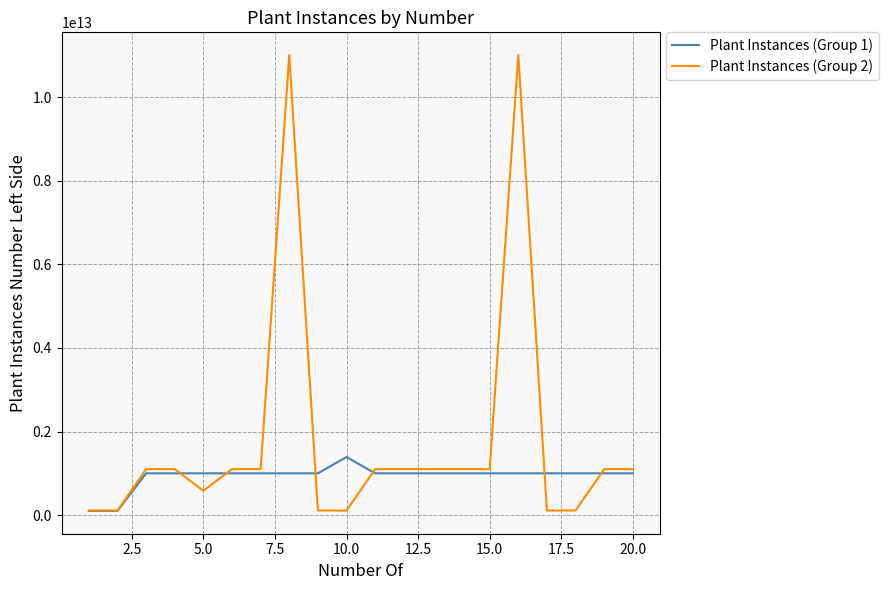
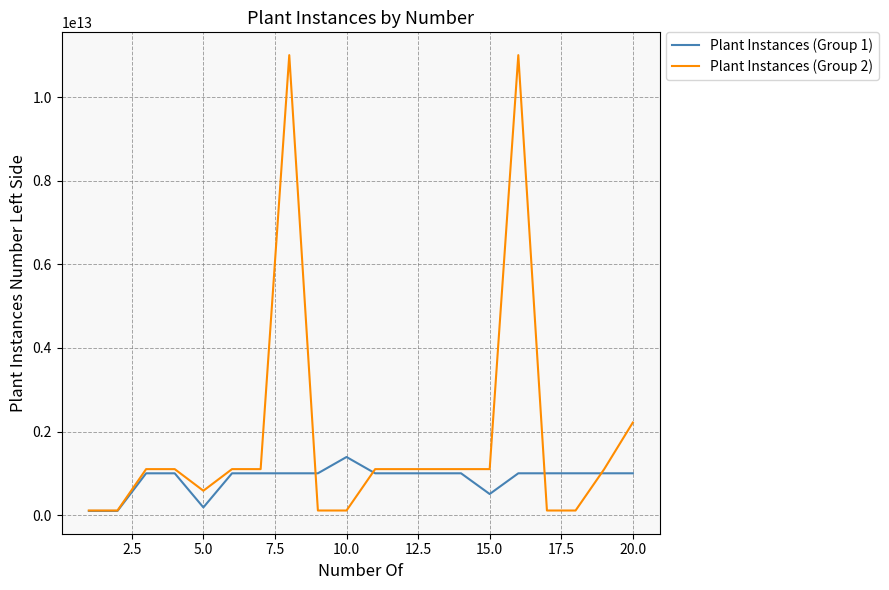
  {
    "Plant Instances (Group 1)": {
-     "5.0": 1000000000000,
+     "5.0": 200000000000,
      "10.0": 1400000000000,
-     "15.0": 1000000000000,
+     "15.0": 500000000000,
      "20.0": 1000000000000
    },
    "Plant Instances (Group 2)": {
      "5.0": 600000000000,
      "10.0": 100000000000,
      "15.0": 1100000000000,
-     "20.0": 1100000000000
+     "20.0": 2200000000000
    }
  }
